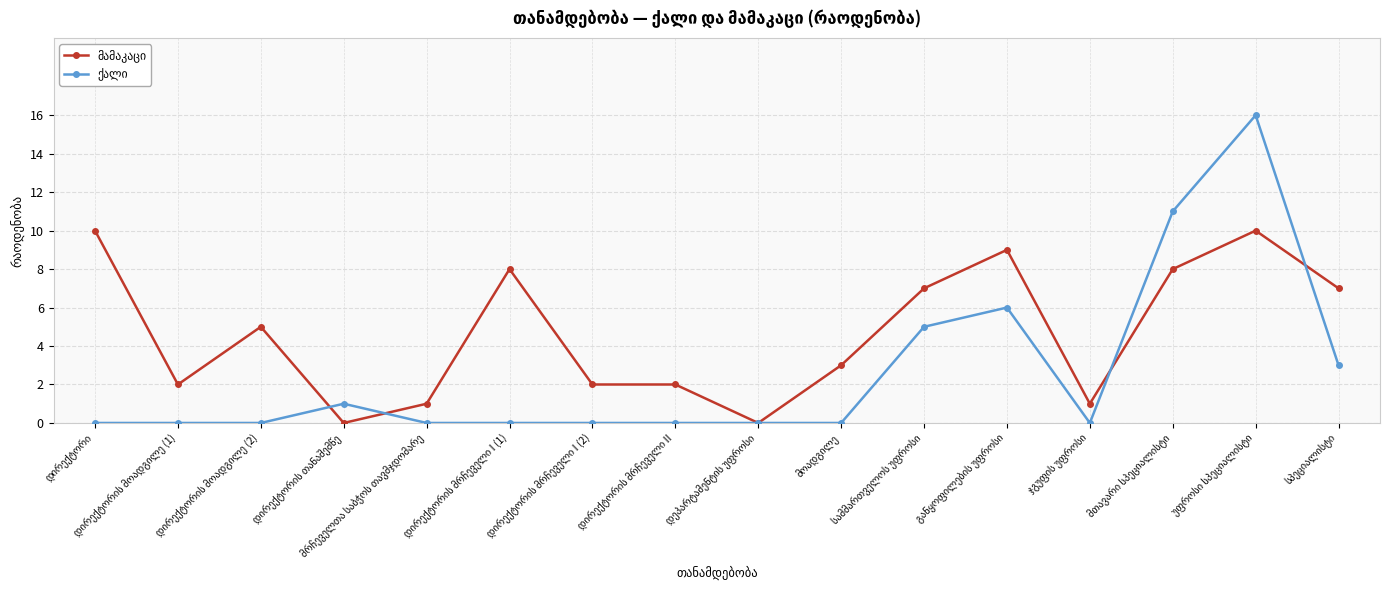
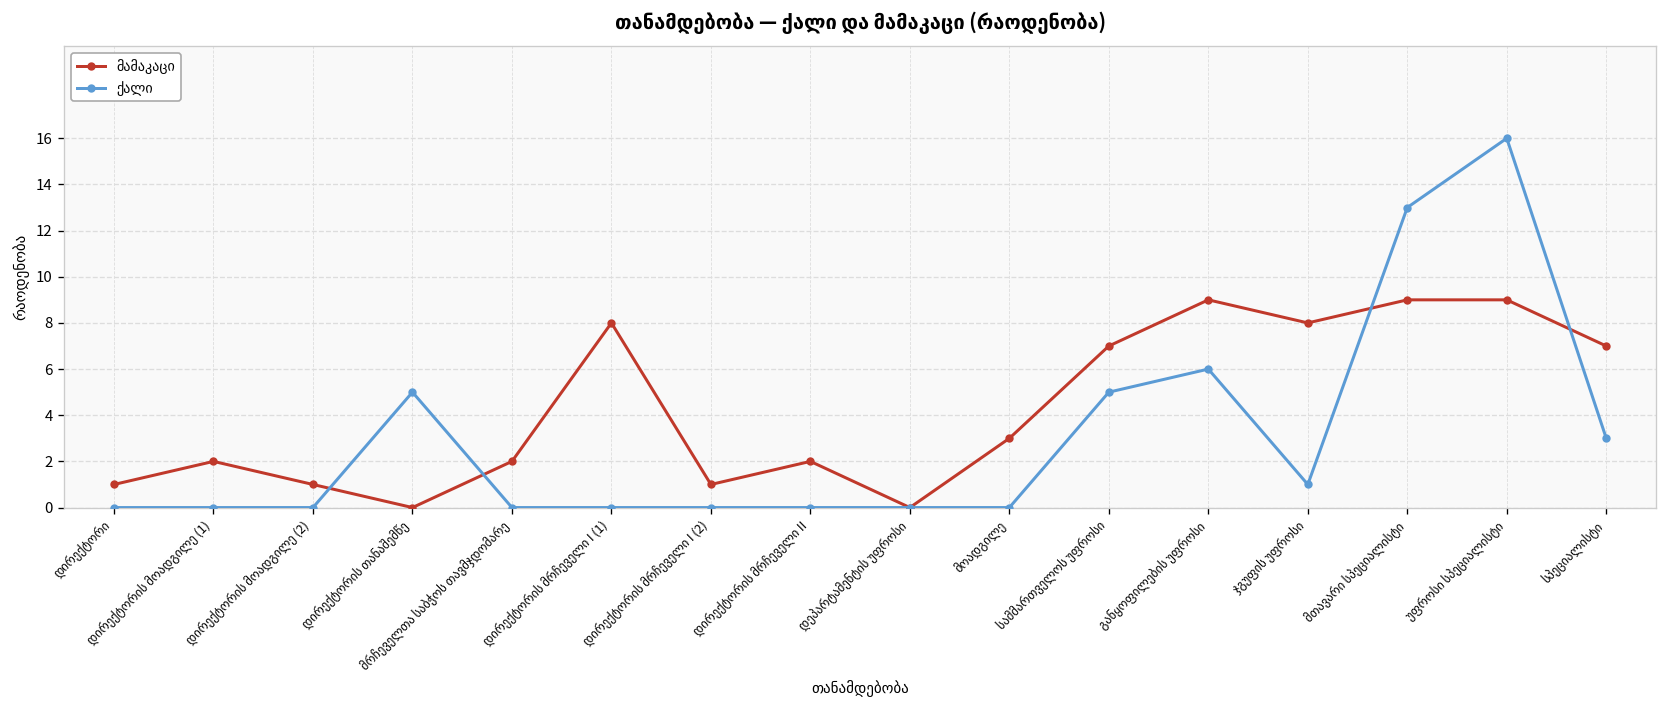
  {
    "მამაკაცი": {
-     "დირექტორი": 10,
+     "დირექტორი": 1,
      "დირექტორის მოადგილე (1)": 2,
-     "დირექტორის მოადგილე (2)": 5,
+     "დირექტორის მოადგილე (2)": 1,
      "დირექტორის თანაშემწე": 0,
-     "მრჩეველთა საბჭოს თავმჯდომარე": 1,
+     "მრჩეველთა საბჭოს თავმჯდომარე": 2,
      "დირექტორის მრჩეველი I (1)": 8,
-     "დირექტორის მრჩეველი I (2)": 2,
+     "დირექტორის მრჩეველი I (2)": 1,
      "დირექტორის მრჩეველი II": 2,
      "მოადგილე": 3,
      "სამმართველოს უფროსი": 7,
      "განყოფილების უფროსი": 9,
-     "ჯგუფის უფროსი": 1,
-     "მთავარი სპეციალისტი": 8,
-     "უფროსი სპეციალისტი": 10,
+     "ჯგუფის უფროსი": 8,
+     "მთავარი სპეციალისტი": 9,
+     "უფროსი სპეციალისტი": 9,
      "სპეციალისტი": 7
    },
    "ქალი": {
      "დირექტორი": 0,
      "დირექტორის მოადგილე (1)": 0,
      "დირექტორის მოადგილე (2)": 0,
-     "დირექტორის თანაშემწე": 1,
+     "დირექტორის თანაშემწე": 5,
      "მრჩეველთა საბჭოს თავმჯდომარე": 0,
      "დირექტორის მრჩეველი I (1)": 0,
      "დირექტორის მრჩეველი I (2)": 0,
      "დირექტორის მრჩეველი II": 0,
      "მოადგილე": 0,
      "სამმართველოს უფროსი": 5,
      "განყოფილების უფროსი": 6,
-     "ჯგუფის უფროსი": 0,
-     "მთავარი სპეციალისტი": 11,
+     "ჯგუფის უფროსი": 1,
+     "მთავარი სპეციალისტი": 13,
      "უფროსი სპეციალისტი": 16,
      "სპეციალისტი": 3
    }
  }
